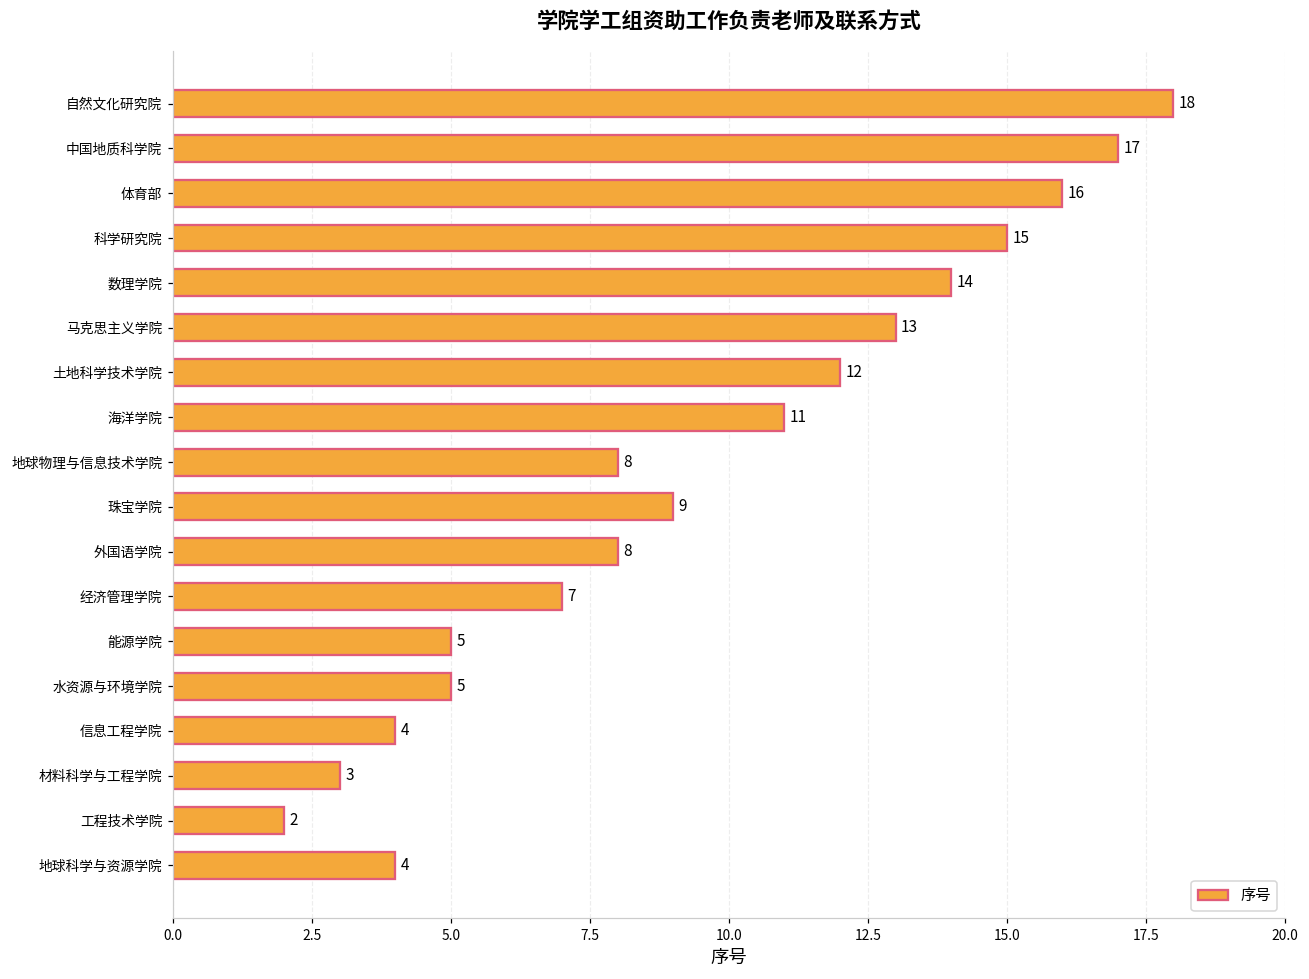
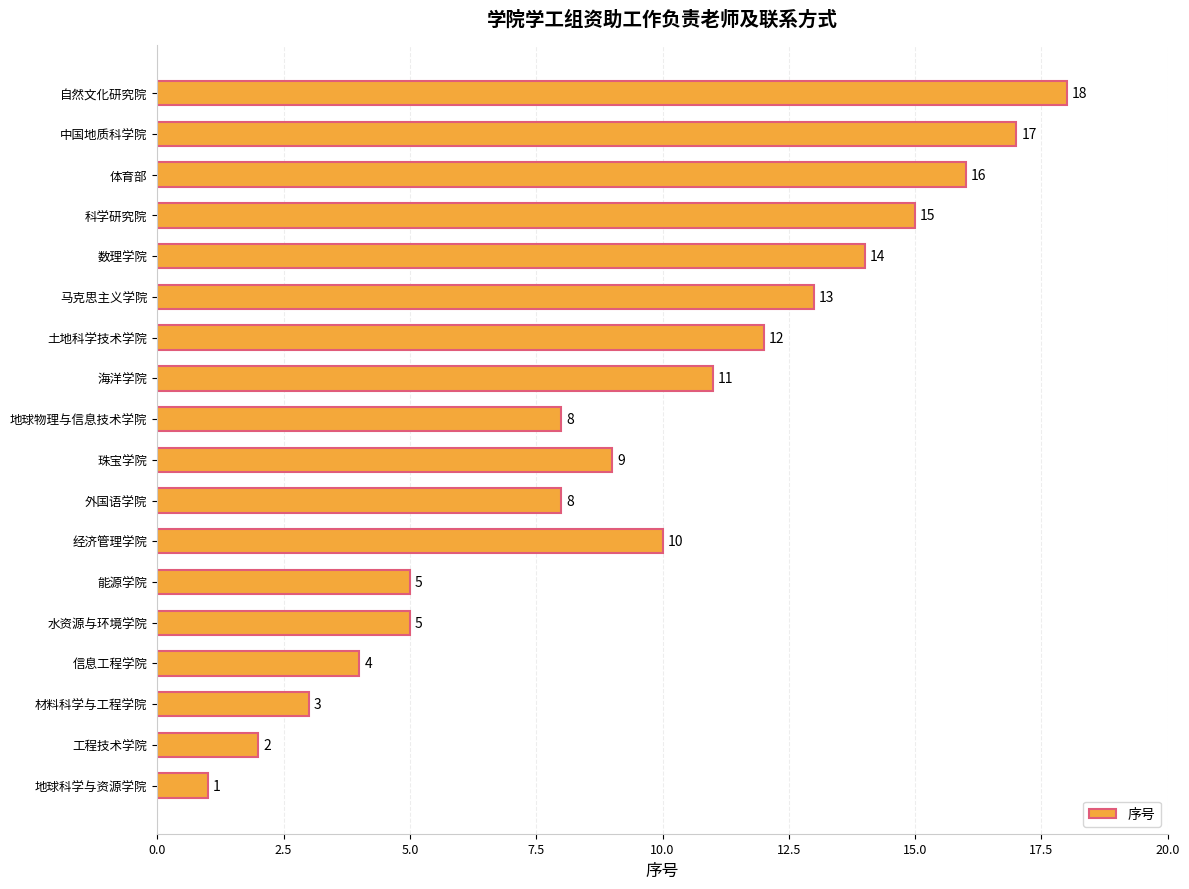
  {
    "自然文化研究院": 18,
    "中国地质科学院": 17,
    "体育部": 16,
    "科学研究院": 15,
    "数理学院": 14,
    "马克思主义学院": 13,
    "土地科学技术学院": 12,
    "海洋学院": 11,
    "地球物理与信息技术学院": 8,
    "珠宝学院": 9,
    "外国语学院": 8,
-   "经济管理学院": 7,
+   "经济管理学院": 10,
    "能源学院": 5,
    "水资源与环境学院": 5,
    "信息工程学院": 4,
    "材料科学与工程学院": 3,
    "工程技术学院": 2,
-   "地球科学与资源学院": 4
+   "地球科学与资源学院": 1
  }
